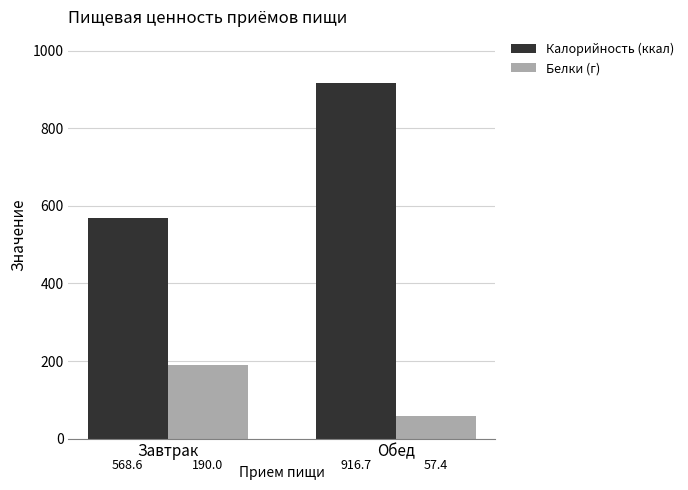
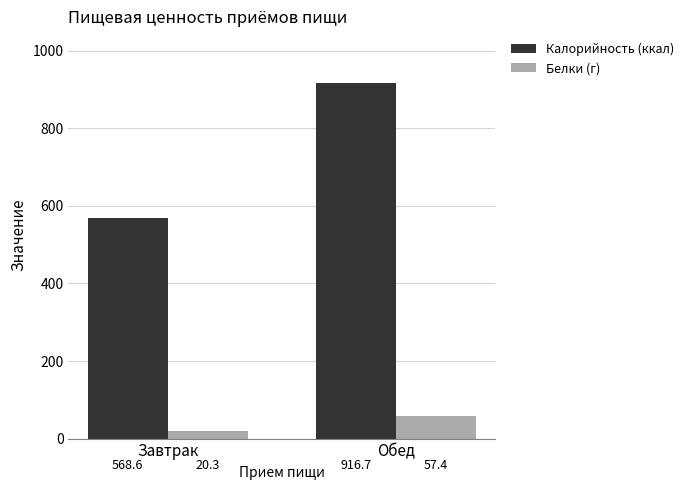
  {
    "Калорийность (ккал)": {
      "Завтрак": 570,
      "Обед": 920
    },
    "Белки (г)": {
-     "Завтрак": 190.0
+     "Завтрак": 20.3
    }
  }
